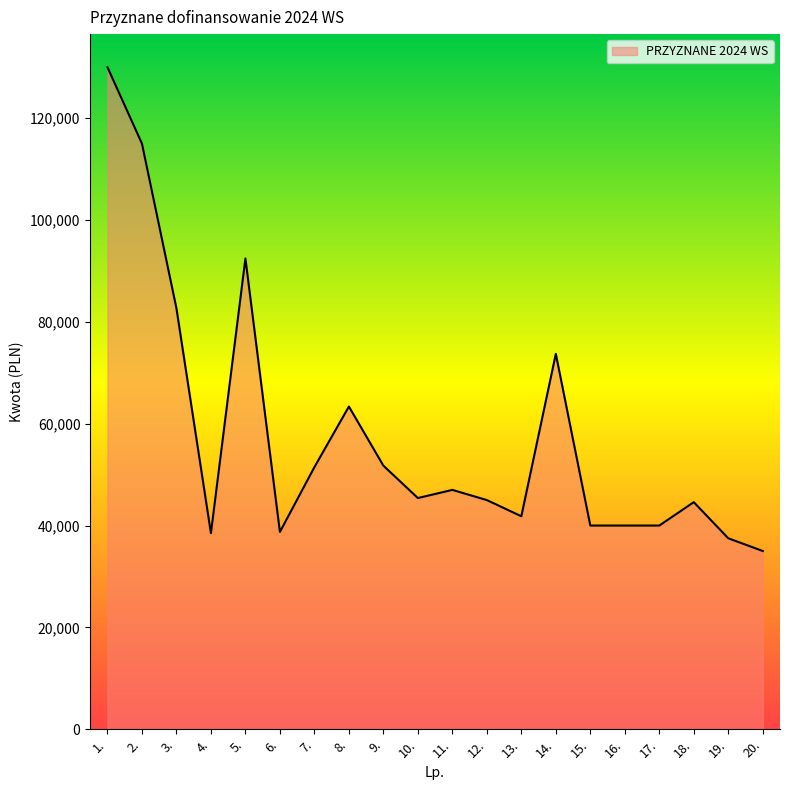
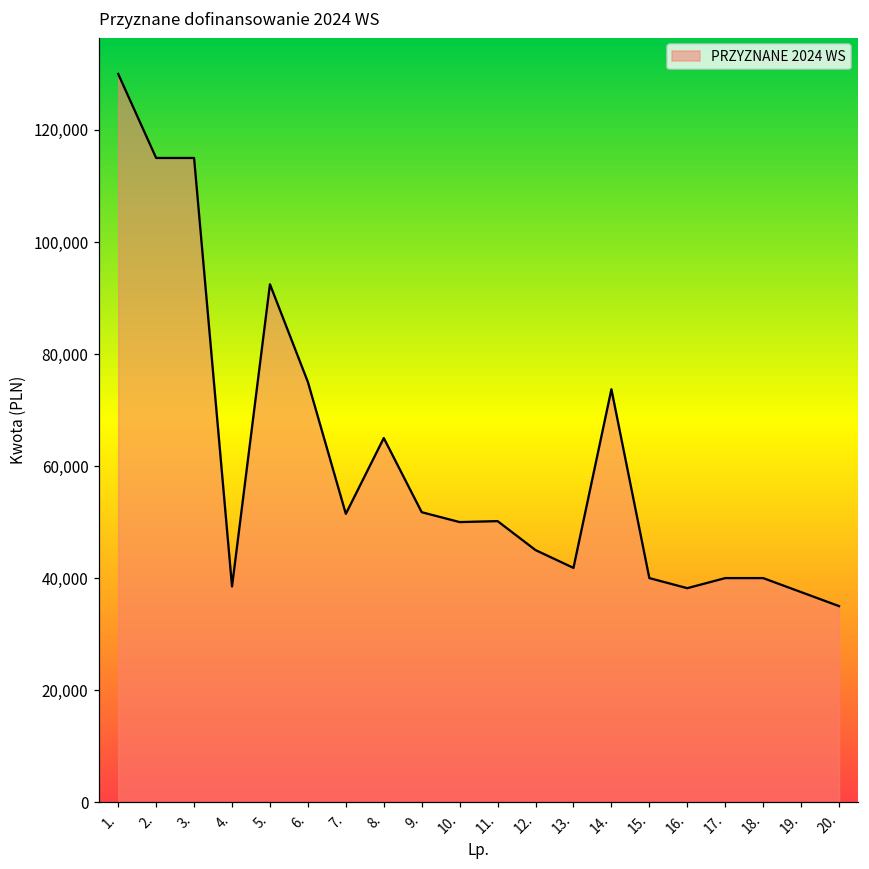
  {
    "1.": "130,000",
    "2.": "115,000",
-   "3.": "83,000",
+   "3.": "115,000",
    "4.": "39,000",
    "5.": "92,000",
-   "6.": "39,000",
+   "6.": "75,000",
    "7.": "51,000",
-   "8.": "63,000",
+   "8.": "65,000",
    "9.": "52,000",
-   "10.": "45,000",
-   "11.": "47,000",
+   "10.": "50,000",
+   "11.": "50,000",
    "12.": "45,000",
    "13.": "42,000",
    "14.": "74,000",
    "15.": "40,000",
-   "16.": "40,000",
+   "16.": "38,000",
    "17.": "40,000",
-   "18.": "45,000",
+   "18.": "40,000",
    "19.": "38,000",
    "20.": "35,000"
  }
